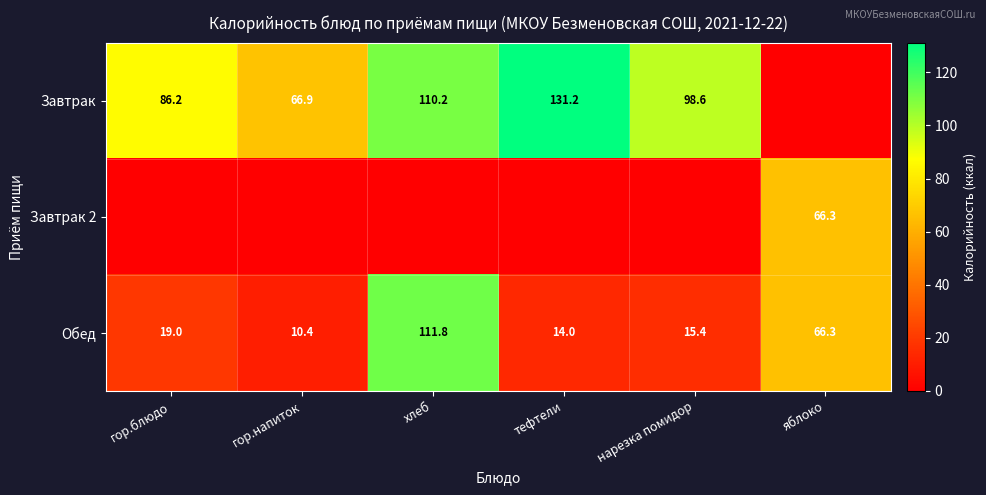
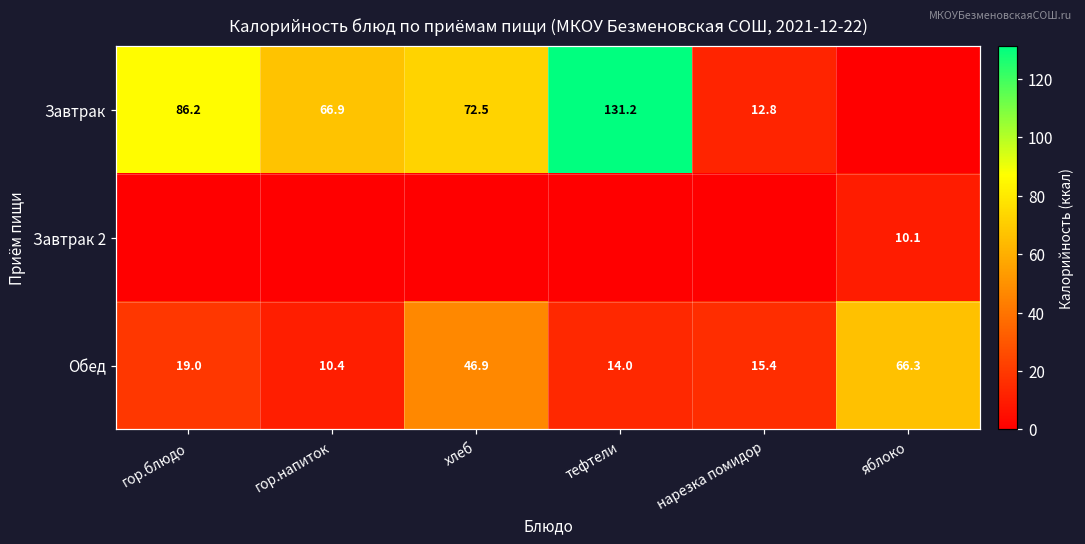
  {
    "Завтрак": {
      "гор.блюдо": 86.2,
      "гор.напиток": 66.9,
-     "хлеб": 110.2,
+     "хлеб": 72.5,
      "тефтели": 131.2,
-     "нарезка помидор": 98.6
+     "нарезка помидор": 12.8
    },
    "Завтрак 2": {
-     "яблоко": 66.3
+     "яблоко": 10.1
    },
    "Обед": {
      "гор.блюдо": 19.0,
      "гор.напиток": 10.4,
-     "хлеб": 111.8,
+     "хлеб": 46.9,
      "тефтели": 14.0,
      "нарезка помидор": 15.4,
      "яблоко": 66.3
    }
  }
